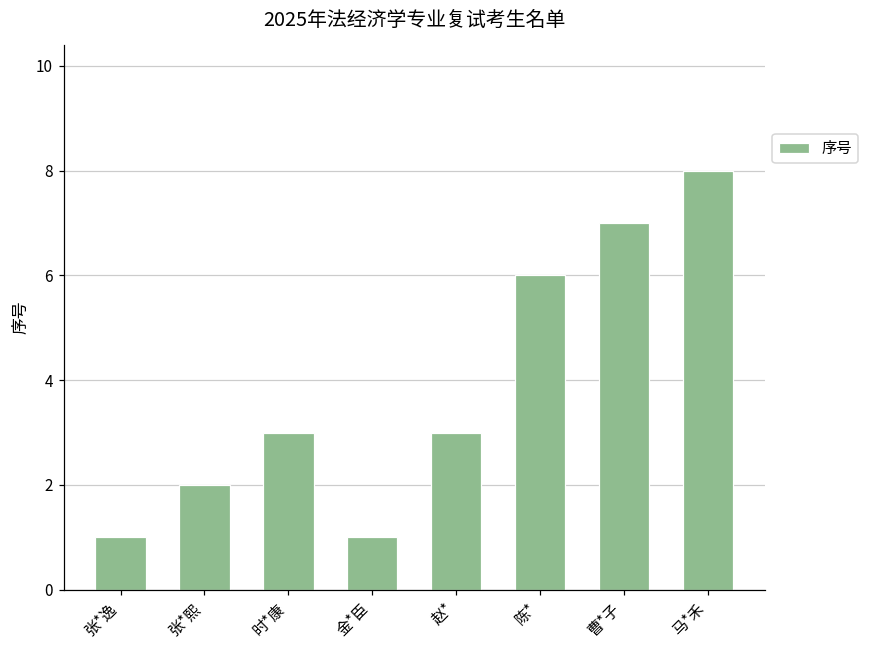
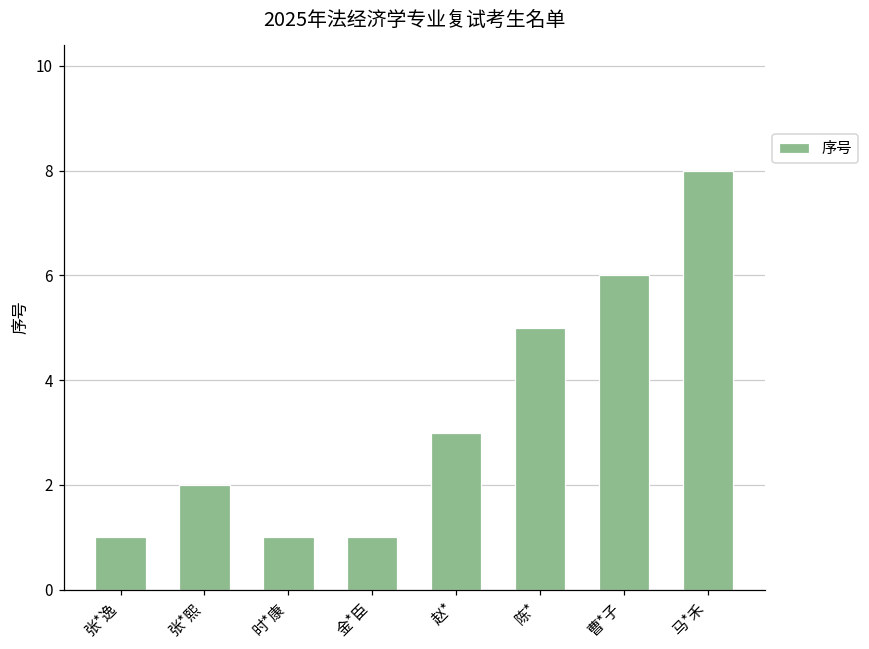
  {
    "张*逸": 1,
    "张*熙": 2,
-   "时*康": 3,
+   "时*康": 1,
    "金*臣": 1,
    "赵*": 3,
-   "陈*": 6,
-   "曹*子": 7,
+   "陈*": 5,
+   "曹*子": 6,
    "马*禾": 8
  }
